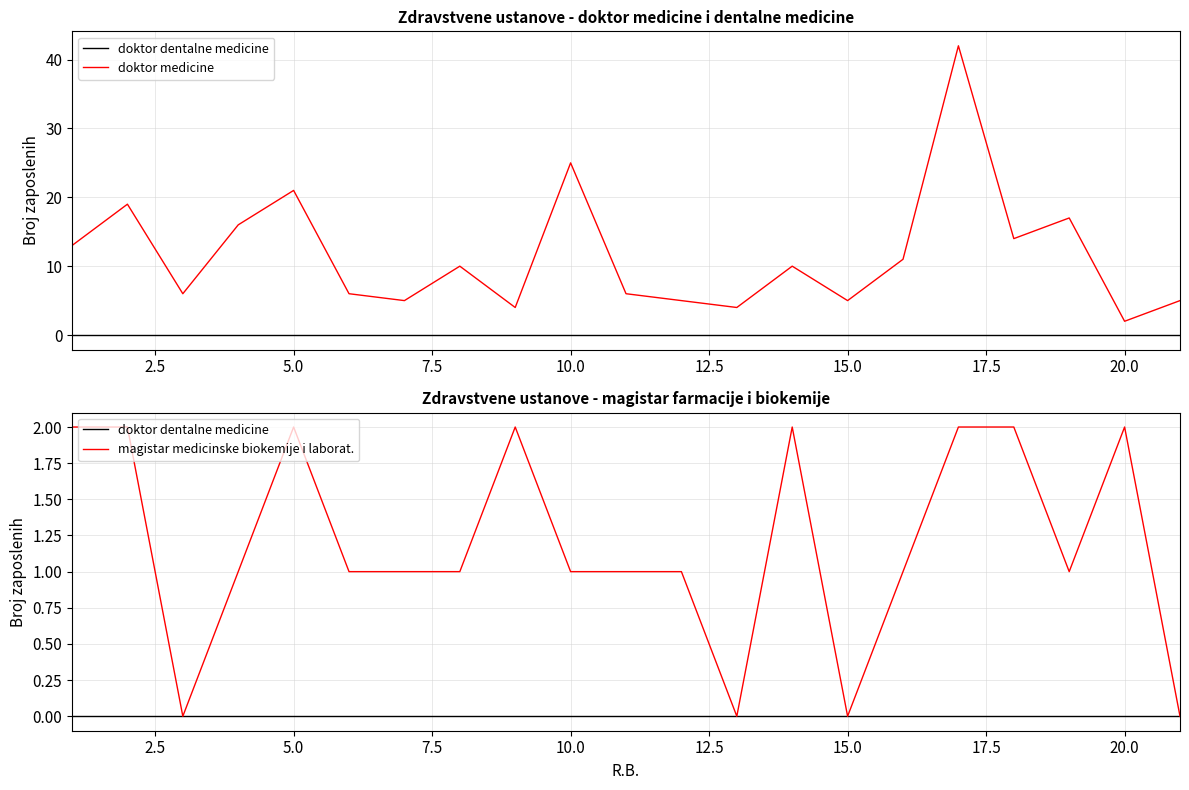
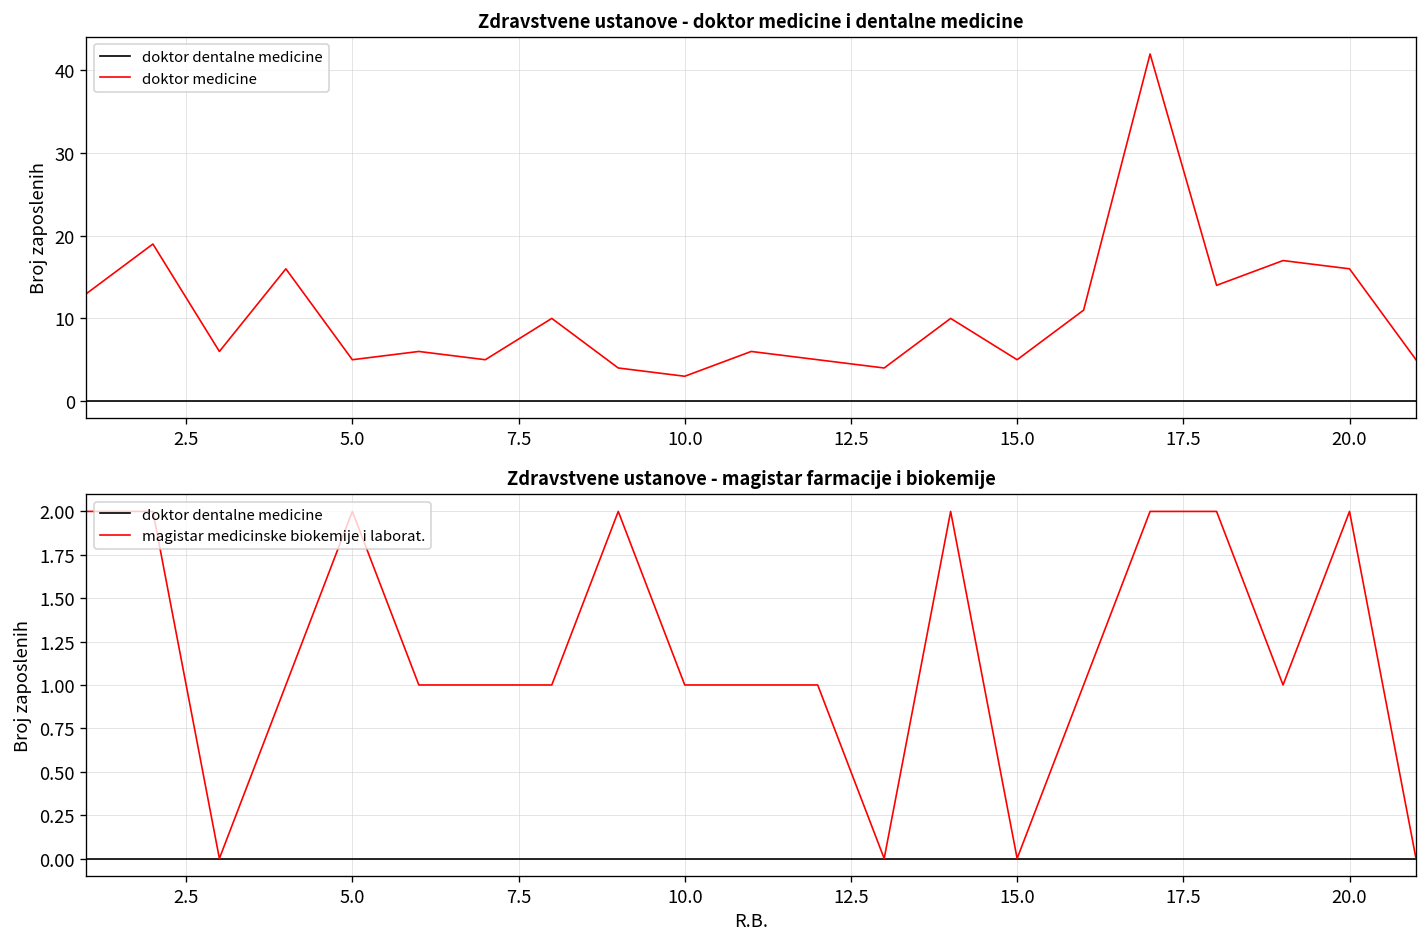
  {
    "Zdravstvene ustanove - doktor medicine i dentalne medicine": {
      "doktor dentalne medicine": {
        "5.0": 0,
        "10.0": 0,
        "15.0": 0,
        "20.0": 0
      },
      "doktor medicine": {
-       "5.0": 21,
-       "10.0": 25,
+       "5.0": 5,
+       "10.0": 3,
        "15.0": 5,
-       "20.0": 2
+       "20.0": 16
      }
    },
    "Zdravstvene ustanove - magistar farmacije i biokemije": {
      "doktor dentalne medicine": {
        "5.0": 0.00,
        "10.0": 0.00,
        "20.0": 0.00
      },
      "magistar medicinske biokemije i laborat.": {
        "10.0": 1.00,
        "20.0": 2.00
      }
    }
  }
